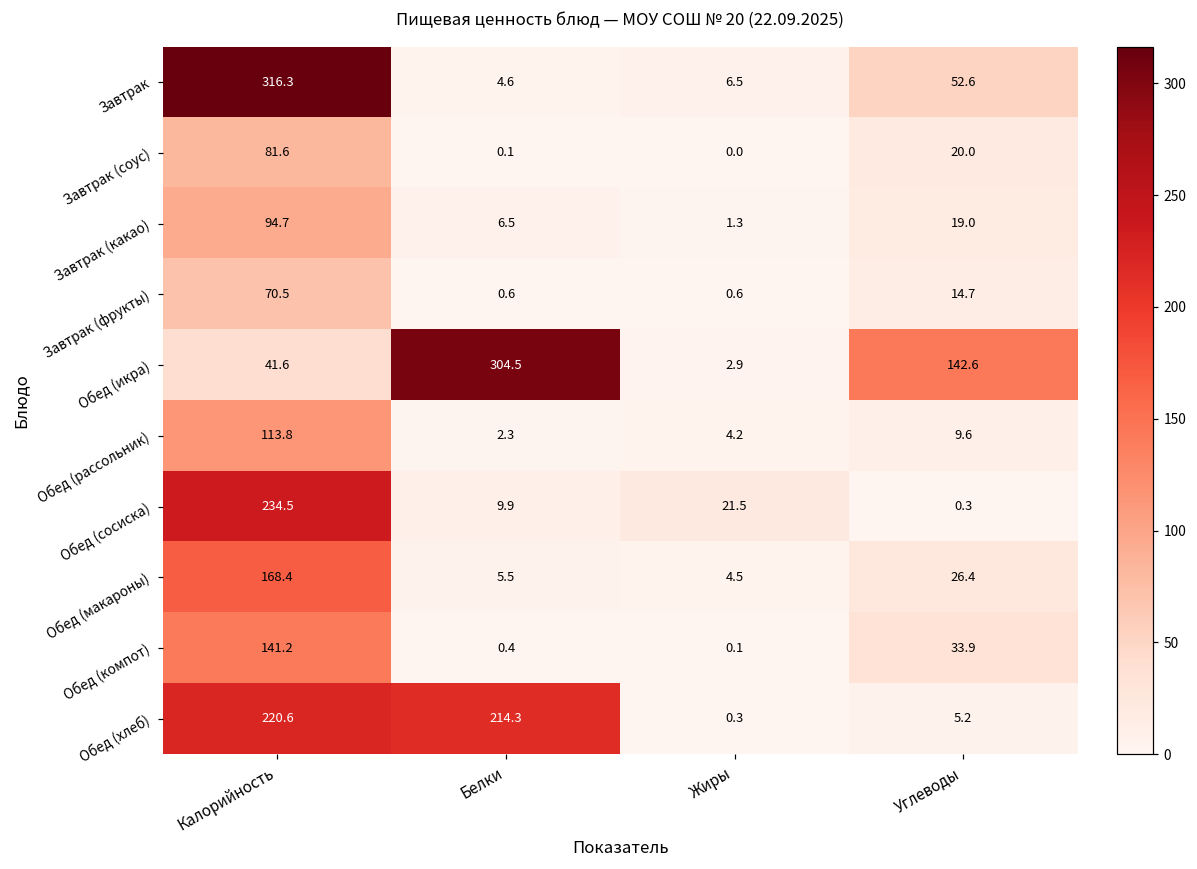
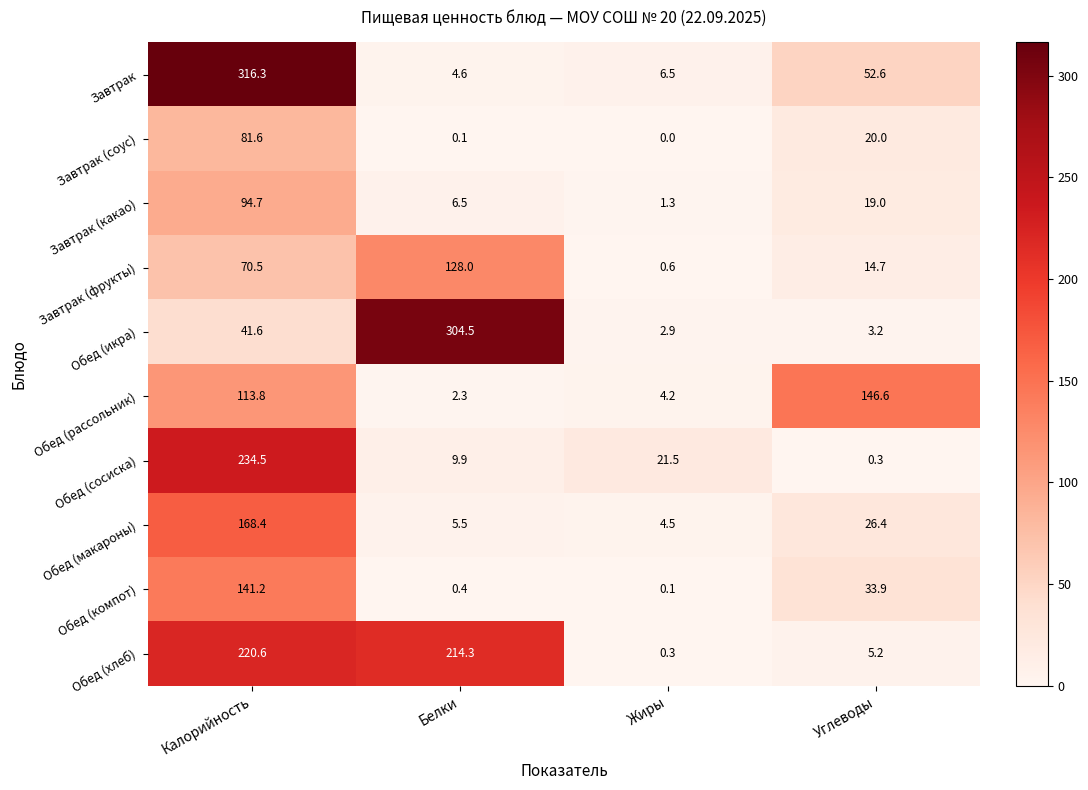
  {
    "Завтрак": {
      "Калорийность": 316.3,
      "Белки": 4.6,
      "Жиры": 6.5,
      "Углеводы": 52.6
    },
    "Завтрак (соус)": {
      "Калорийность": 81.6,
      "Белки": 0.1,
      "Жиры": 0.0,
      "Углеводы": 20.0
    },
    "Завтрак (какао)": {
      "Калорийность": 94.7,
      "Белки": 6.5,
      "Жиры": 1.3,
      "Углеводы": 19.0
    },
    "Завтрак (фрукты)": {
      "Калорийность": 70.5,
-     "Белки": 0.6,
+     "Белки": 128.0,
      "Жиры": 0.6,
      "Углеводы": 14.7
    },
    "Обед (икра)": {
      "Калорийность": 41.6,
      "Белки": 304.5,
      "Жиры": 2.9,
-     "Углеводы": 142.6
+     "Углеводы": 3.2
    },
    "Обед (рассольник)": {
      "Калорийность": 113.8,
      "Белки": 2.3,
      "Жиры": 4.2,
-     "Углеводы": 9.6
+     "Углеводы": 146.6
    },
    "Обед (сосиска)": {
      "Калорийность": 234.5,
      "Белки": 9.9,
      "Жиры": 21.5,
      "Углеводы": 0.3
    },
    "Обед (макароны)": {
      "Калорийность": 168.4,
      "Белки": 5.5,
      "Жиры": 4.5,
      "Углеводы": 26.4
    },
    "Обед (компот)": {
      "Калорийность": 141.2,
      "Белки": 0.4,
      "Жиры": 0.1,
      "Углеводы": 33.9
    },
    "Обед (хлеб)": {
      "Калорийность": 220.6,
      "Белки": 214.3,
      "Жиры": 0.3,
      "Углеводы": 5.2
    }
  }
